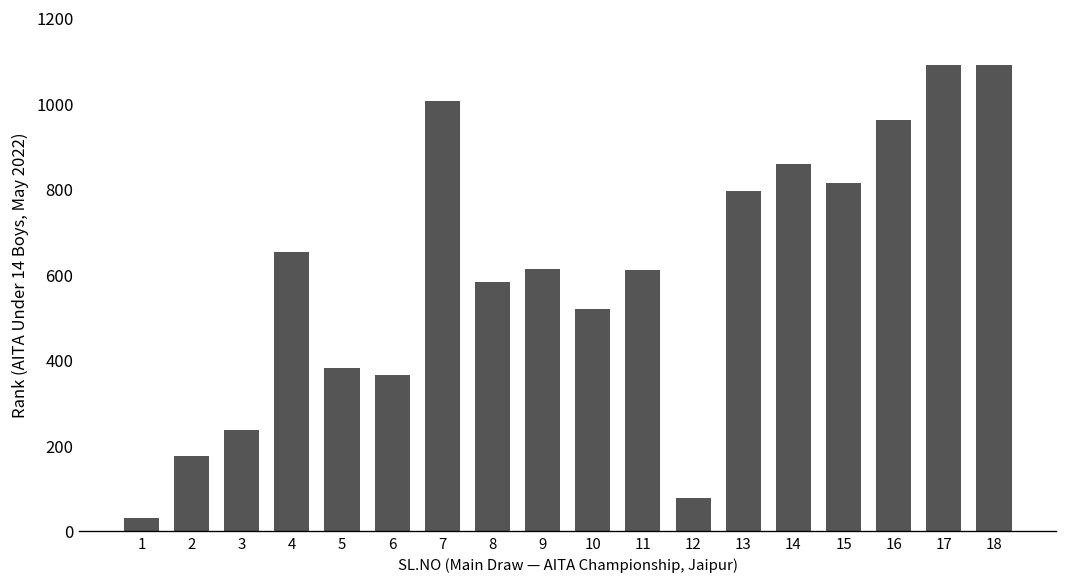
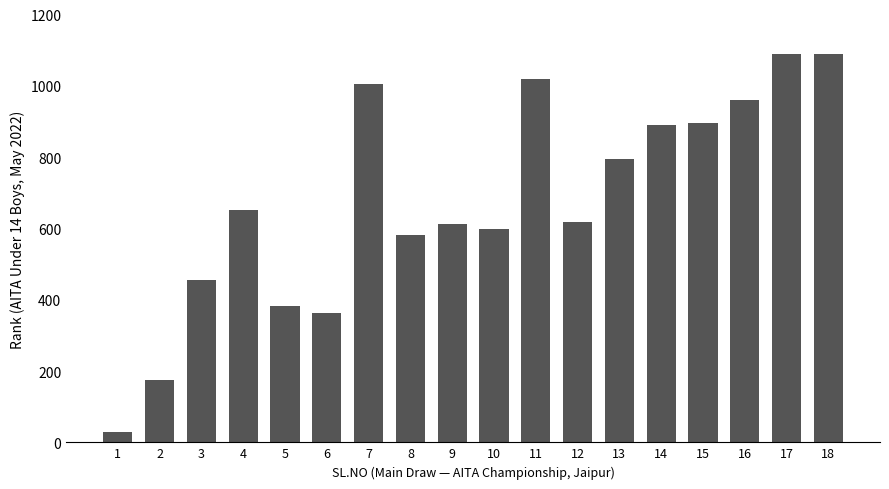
  {
    "1": 30,
    "2": 180,
-   "3": 240,
+   "3": 450,
    "4": 650,
    "5": 380,
    "6": 360,
    "7": 1000,
    "8": 580,
    "9": 610,
-   "10": 520,
-   "11": 610,
-   "12": 80,
+   "10": 600,
+   "11": 1020,
+   "12": 620,
    "13": 800,
-   "14": 860,
-   "15": 810,
+   "14": 890,
+   "15": 900,
    "16": 960,
    "17": 1090,
    "18": 1090
  }
